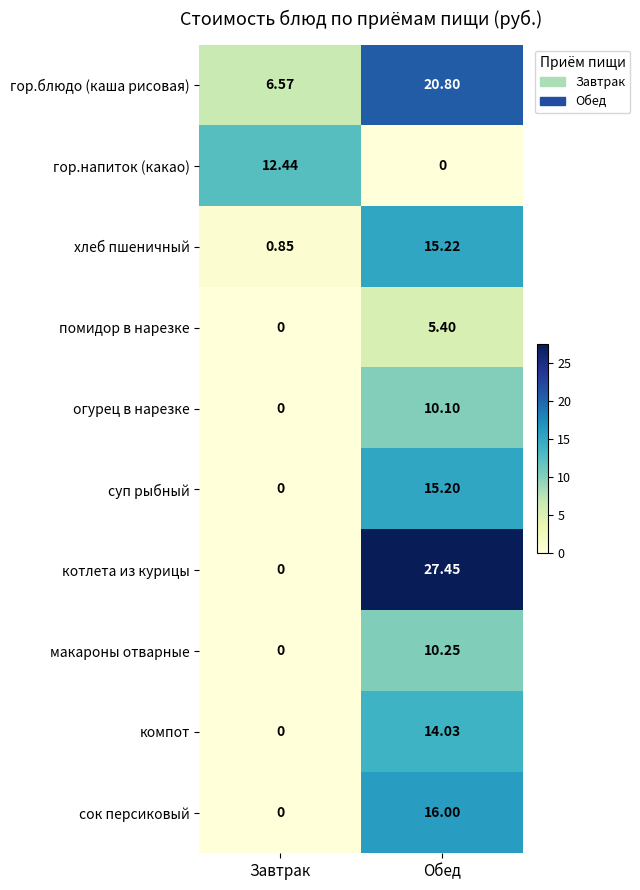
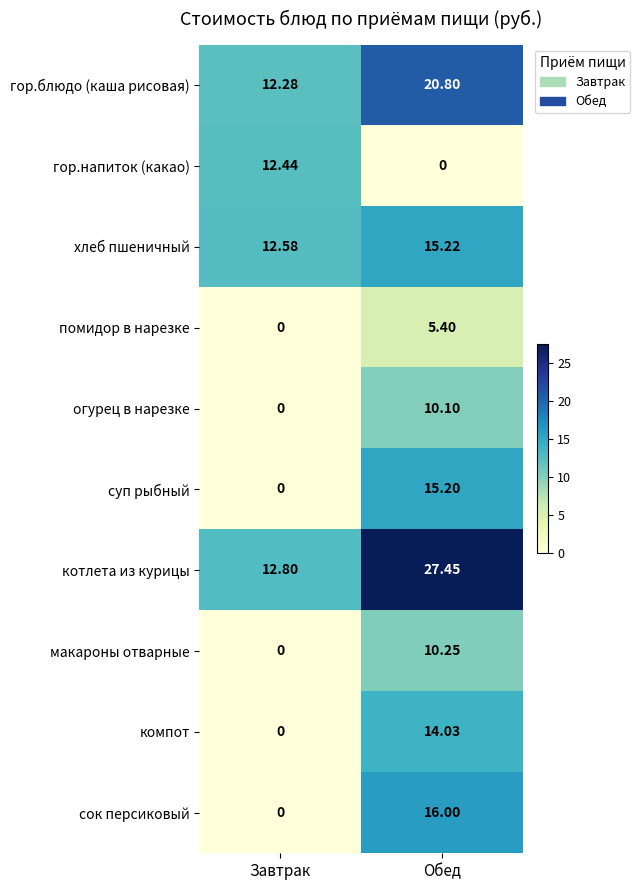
  {
    "гор.блюдо (каша рисовая)": {
-     "Завтрак": 6.57,
+     "Завтрак": 12.28,
      "Обед": 20.80
    },
    "гор.напиток (какао)": {
      "Завтрак": 12.44,
      "Обед": 0
    },
    "хлеб пшеничный": {
-     "Завтрак": 0.85,
+     "Завтрак": 12.58,
      "Обед": 15.22
    },
    "помидор в нарезке": {
      "Завтрак": 0,
      "Обед": 5.40
    },
    "огурец в нарезке": {
      "Завтрак": 0,
      "Обед": 10.10
    },
    "суп рыбный": {
      "Завтрак": 0,
      "Обед": 15.20
    },
    "котлета из курицы": {
-     "Завтрак": 0,
+     "Завтрак": 12.80,
      "Обед": 27.45
    },
    "макароны отварные": {
      "Завтрак": 0,
      "Обед": 10.25
    },
    "компот": {
      "Завтрак": 0,
      "Обед": 14.03
    },
    "сок персиковый": {
      "Завтрак": 0,
      "Обед": 16.00
    }
  }
